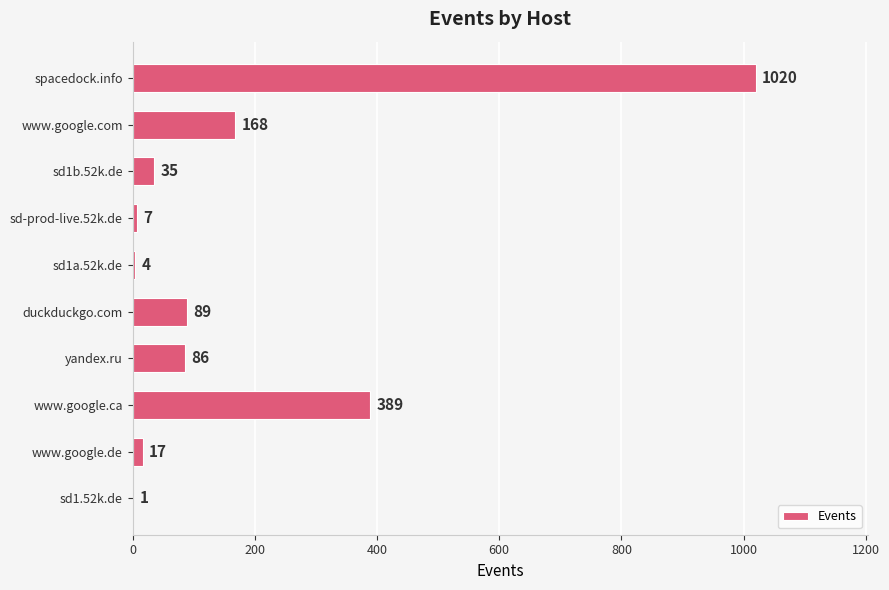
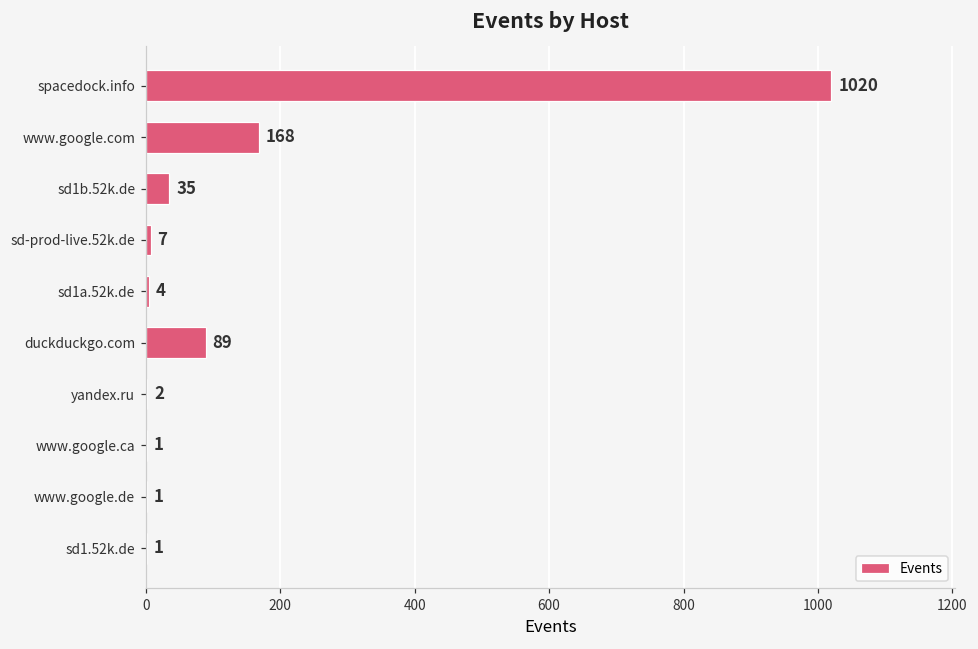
  {
    "spacedock.info": 1020,
    "www.google.com": 168,
    "sd1b.52k.de": 35,
    "sd-prod-live.52k.de": 7,
    "sd1a.52k.de": 4,
    "duckduckgo.com": 89,
-   "yandex.ru": 86,
-   "www.google.ca": 389,
-   "www.google.de": 17,
+   "yandex.ru": 2,
+   "www.google.ca": 1,
+   "www.google.de": 1,
    "sd1.52k.de": 1
  }
